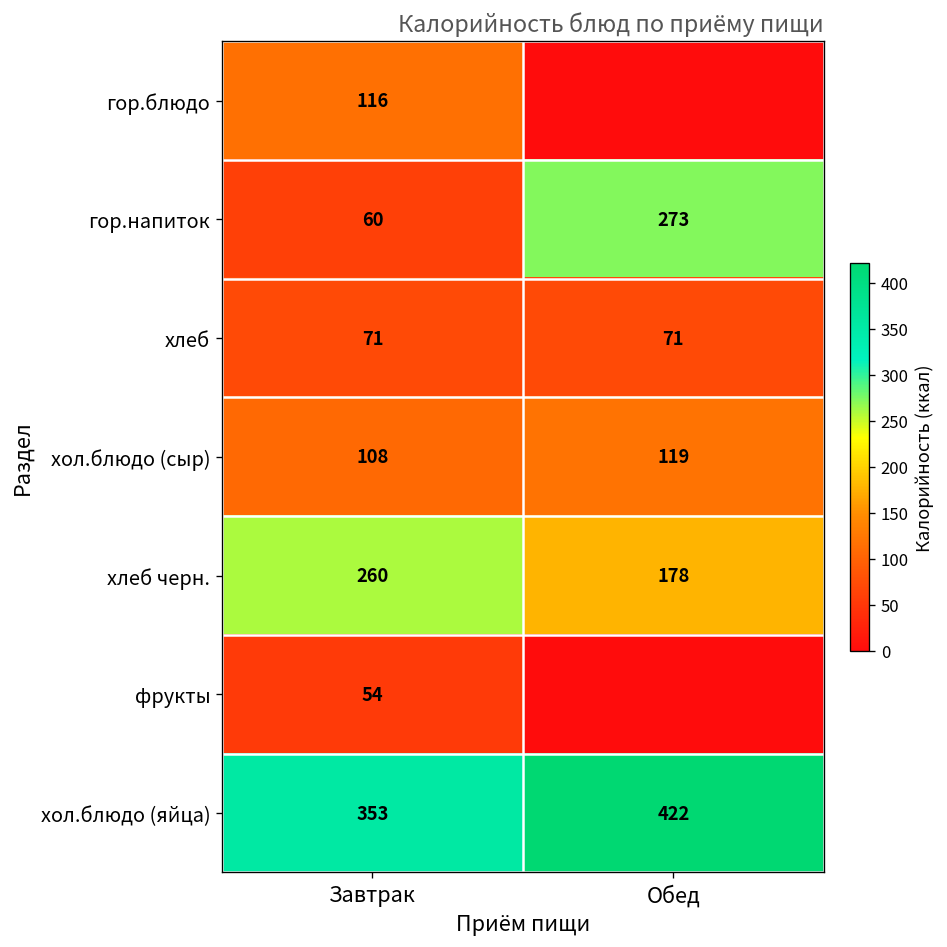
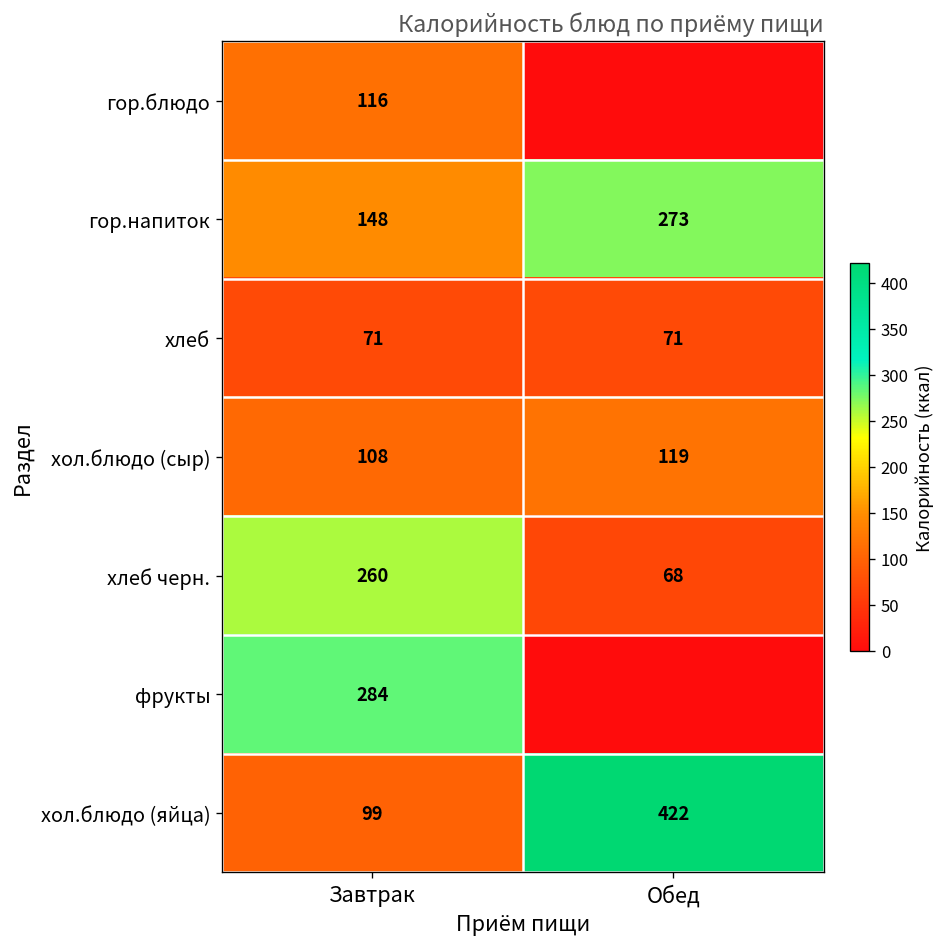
  {
    "гор.блюдо": {
      "Завтрак": 116
    },
    "гор.напиток": {
-     "Завтрак": 60,
+     "Завтрак": 148,
      "Обед": 273
    },
    "хлеб": {
      "Завтрак": 71,
      "Обед": 71
    },
    "хол.блюдо (сыр)": {
      "Завтрак": 108,
      "Обед": 119
    },
    "хлеб черн.": {
      "Завтрак": 260,
-     "Обед": 178
+     "Обед": 68
    },
    "фрукты": {
-     "Завтрак": 54
+     "Завтрак": 284
    },
    "хол.блюдо (яйца)": {
-     "Завтрак": 353,
+     "Завтрак": 99,
      "Обед": 422
    }
  }
